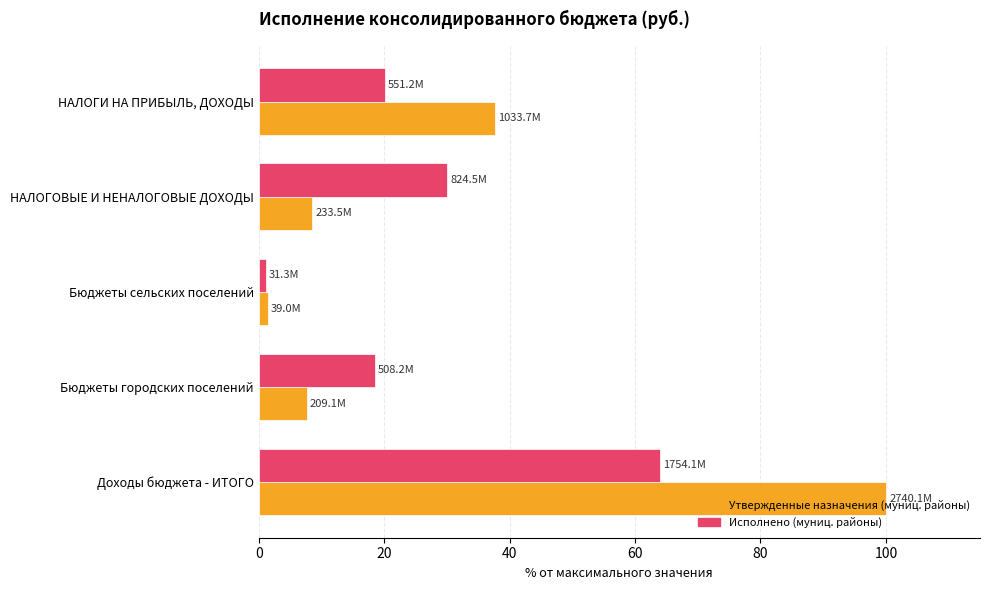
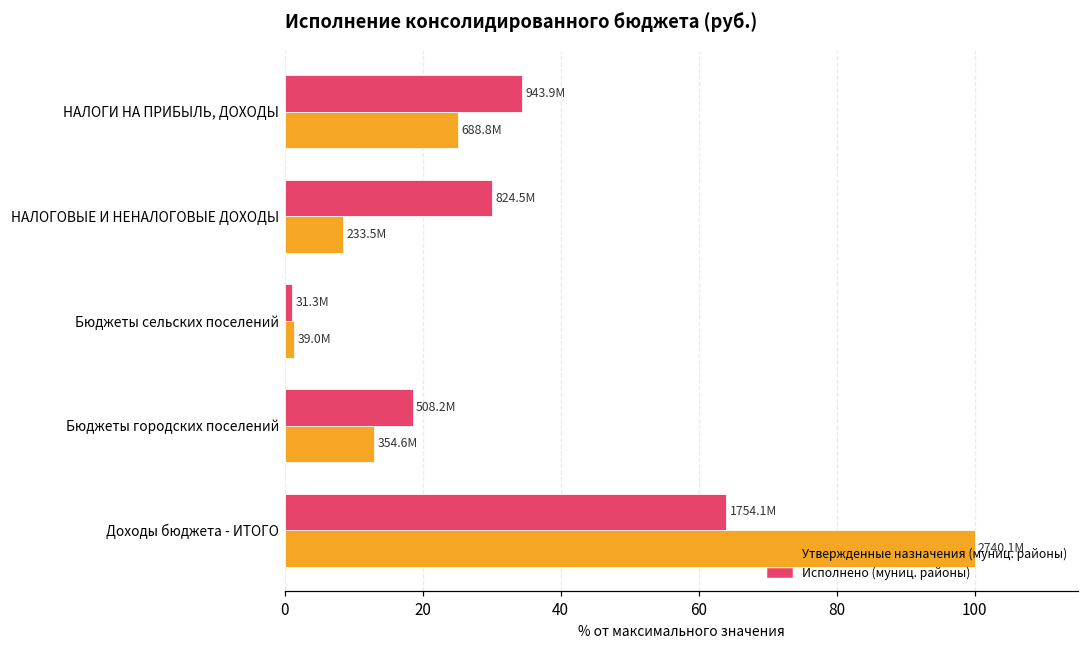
  {
    "Утвержденные назначения (муниц. районы)": {
-     "НАЛОГИ НА ПРИБЫЛЬ, ДОХОДЫ": "1033.7M",
-     "Бюджеты городских поселений": "209.1M"
+     "НАЛОГИ НА ПРИБЫЛЬ, ДОХОДЫ": "688.8M",
+     "Бюджеты городских поселений": "354.6M"
    },
    "Исполнено (муниц. районы)": {
-     "НАЛОГИ НА ПРИБЫЛЬ, ДОХОДЫ": "551.2M"
+     "НАЛОГИ НА ПРИБЫЛЬ, ДОХОДЫ": "943.9M"
    }
  }
